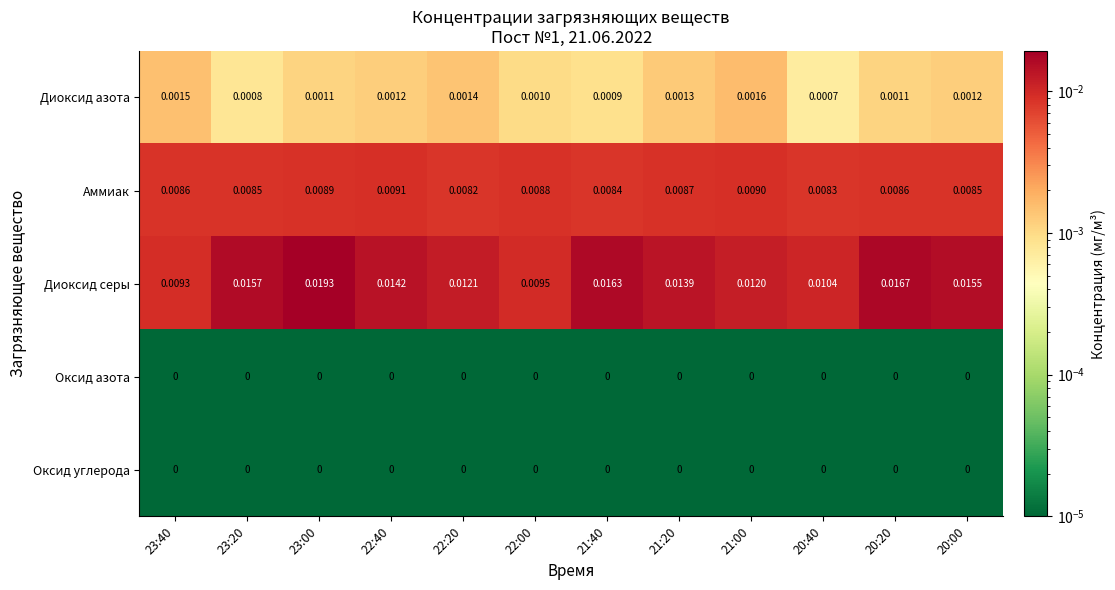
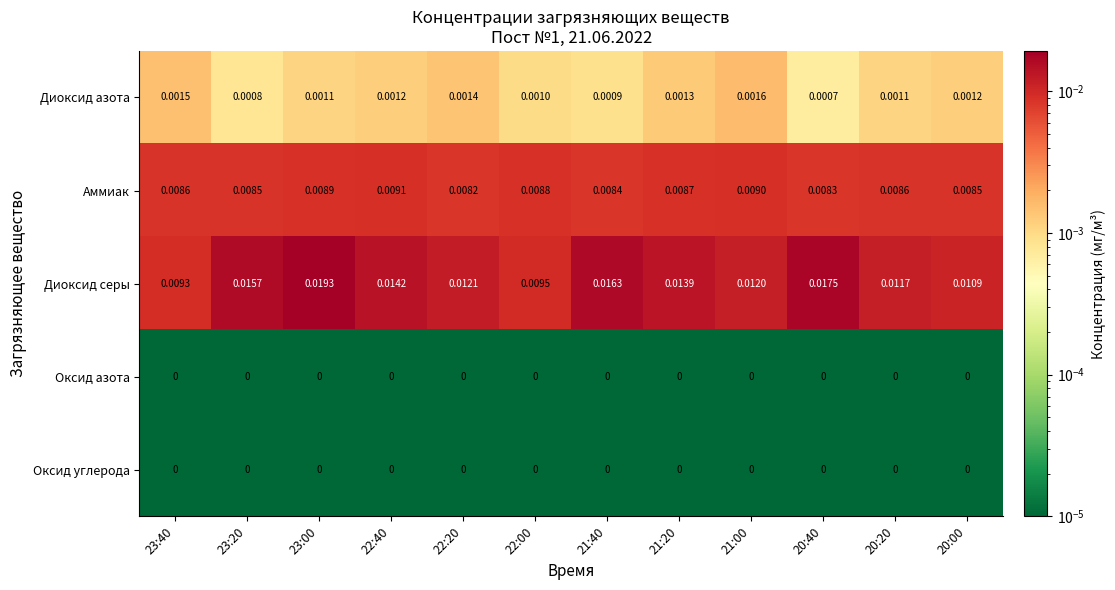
  {
    "Диоксид азота": {
      "23:40": 0.0015,
      "23:20": 0.0008,
      "23:00": 0.0011,
      "22:40": 0.0012,
      "22:20": 0.0014,
      "22:00": 0.0010,
      "21:40": 0.0009,
      "21:20": 0.0013,
      "21:00": 0.0016,
      "20:40": 0.0007,
      "20:20": 0.0011,
      "20:00": 0.0012
    },
    "Аммиак": {
      "23:40": 0.0086,
      "23:20": 0.0085,
      "23:00": 0.0089,
      "22:40": 0.0091,
      "22:20": 0.0082,
      "22:00": 0.0088,
      "21:40": 0.0084,
      "21:20": 0.0087,
      "21:00": 0.0090,
      "20:40": 0.0083,
      "20:20": 0.0086,
      "20:00": 0.0085
    },
    "Диоксид серы": {
      "23:40": 0.0093,
      "23:20": 0.0157,
      "23:00": 0.0193,
      "22:40": 0.0142,
      "22:20": 0.0121,
      "22:00": 0.0095,
      "21:40": 0.0163,
      "21:20": 0.0139,
      "21:00": 0.0120,
-     "20:40": 0.0104,
-     "20:20": 0.0167,
-     "20:00": 0.0155
+     "20:40": 0.0175,
+     "20:20": 0.0117,
+     "20:00": 0.0109
    },
    "Оксид азота": {
      "23:40": 0,
      "23:20": 0,
      "23:00": 0,
      "22:40": 0,
      "22:20": 0,
      "22:00": 0,
      "21:40": 0,
      "21:20": 0,
      "21:00": 0,
      "20:40": 0,
      "20:20": 0,
      "20:00": 0
    },
    "Оксид углерода": {
      "23:40": 0,
      "23:20": 0,
      "23:00": 0,
      "22:40": 0,
      "22:20": 0,
      "22:00": 0,
      "21:40": 0,
      "21:20": 0,
      "21:00": 0,
      "20:40": 0,
      "20:20": 0,
      "20:00": 0
    }
  }
